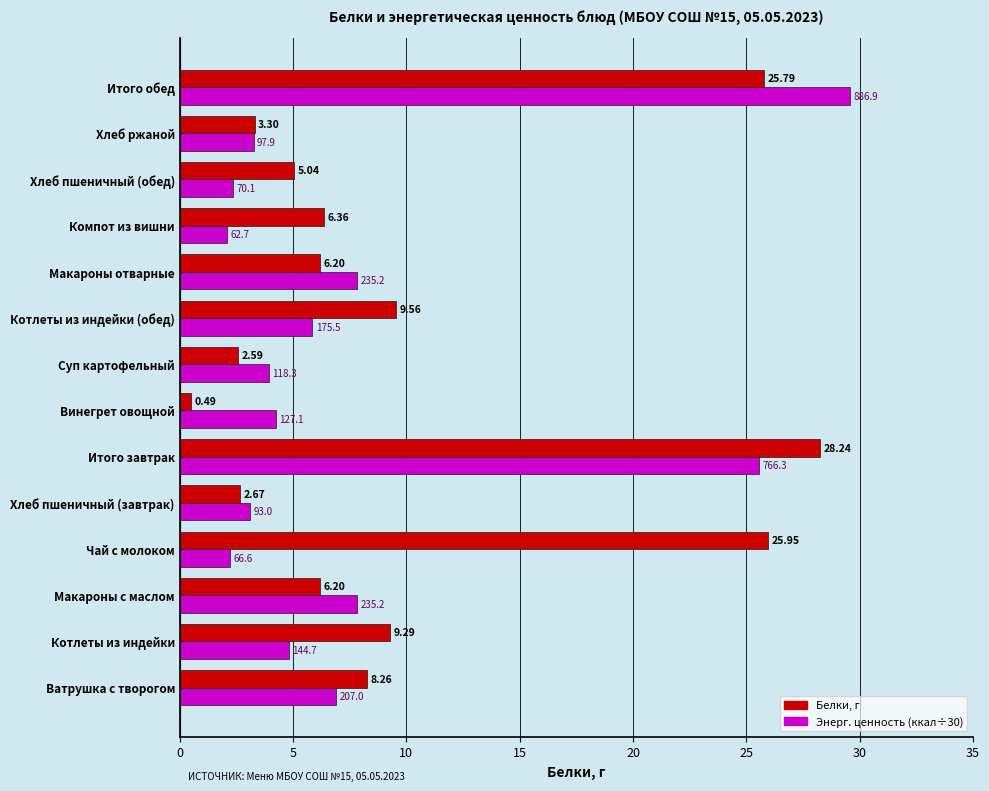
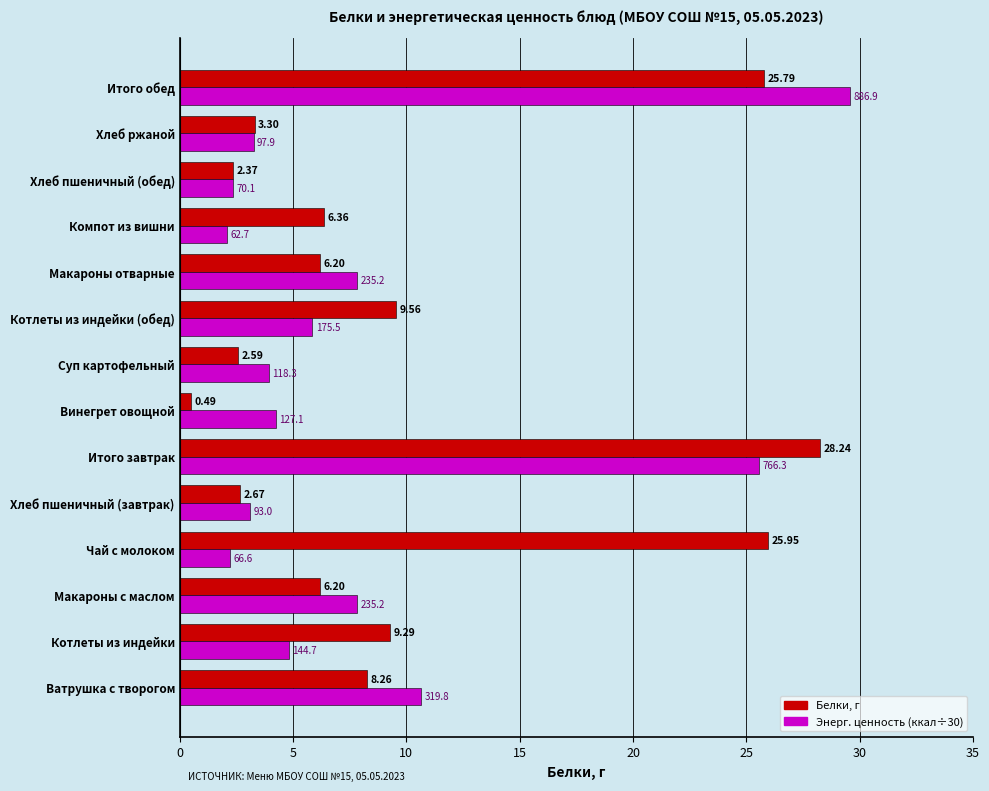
  {
    "Белки, г": {
      "Итого обед": 25.79,
      "Хлеб ржаной": 3.30,
-     "Хлеб пшеничный (обед)": 5.04,
+     "Хлеб пшеничный (обед)": 2.37,
      "Компот из вишни": 6.36,
      "Макароны отварные": 6.20,
      "Котлеты из индейки (обед)": 9.56,
      "Суп картофельный": 2.59,
      "Винегрет овощной": 0.49,
      "Итого завтрак": 28.24,
      "Хлеб пшеничный (завтрак)": 2.67,
      "Чай с молоком": 25.95,
      "Макароны с маслом": 6.20,
      "Котлеты из индейки": 9.29,
      "Ватрушка с творогом": 8.26
    },
    "Энерг. ценность (ккал÷30)": {
-     "Ватрушка с творогом": 207.0
+     "Ватрушка с творогом": 319.8
    }
  }
